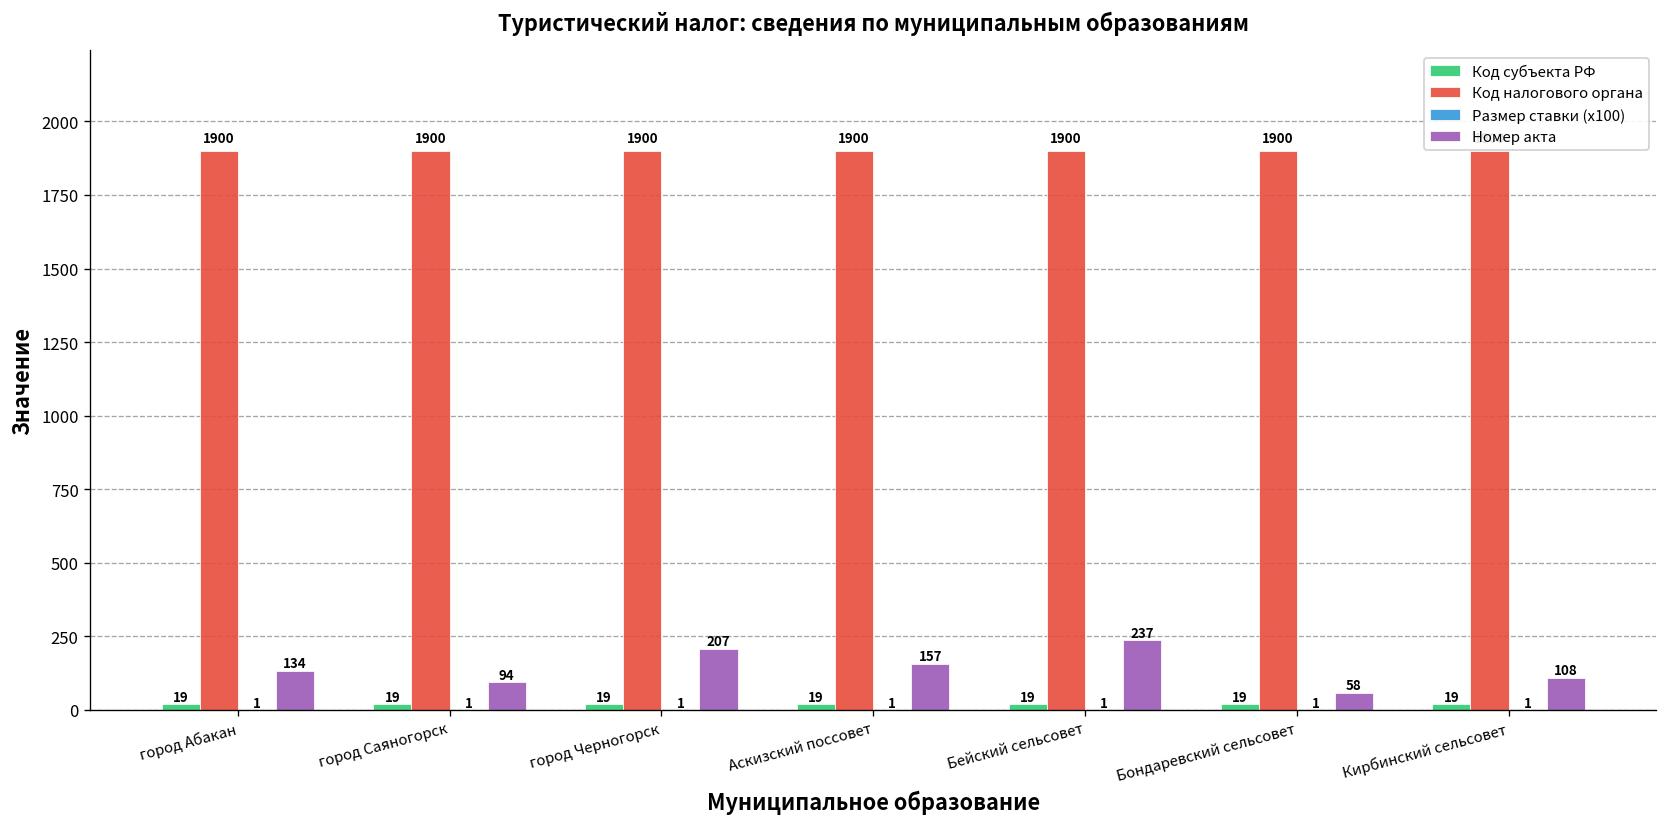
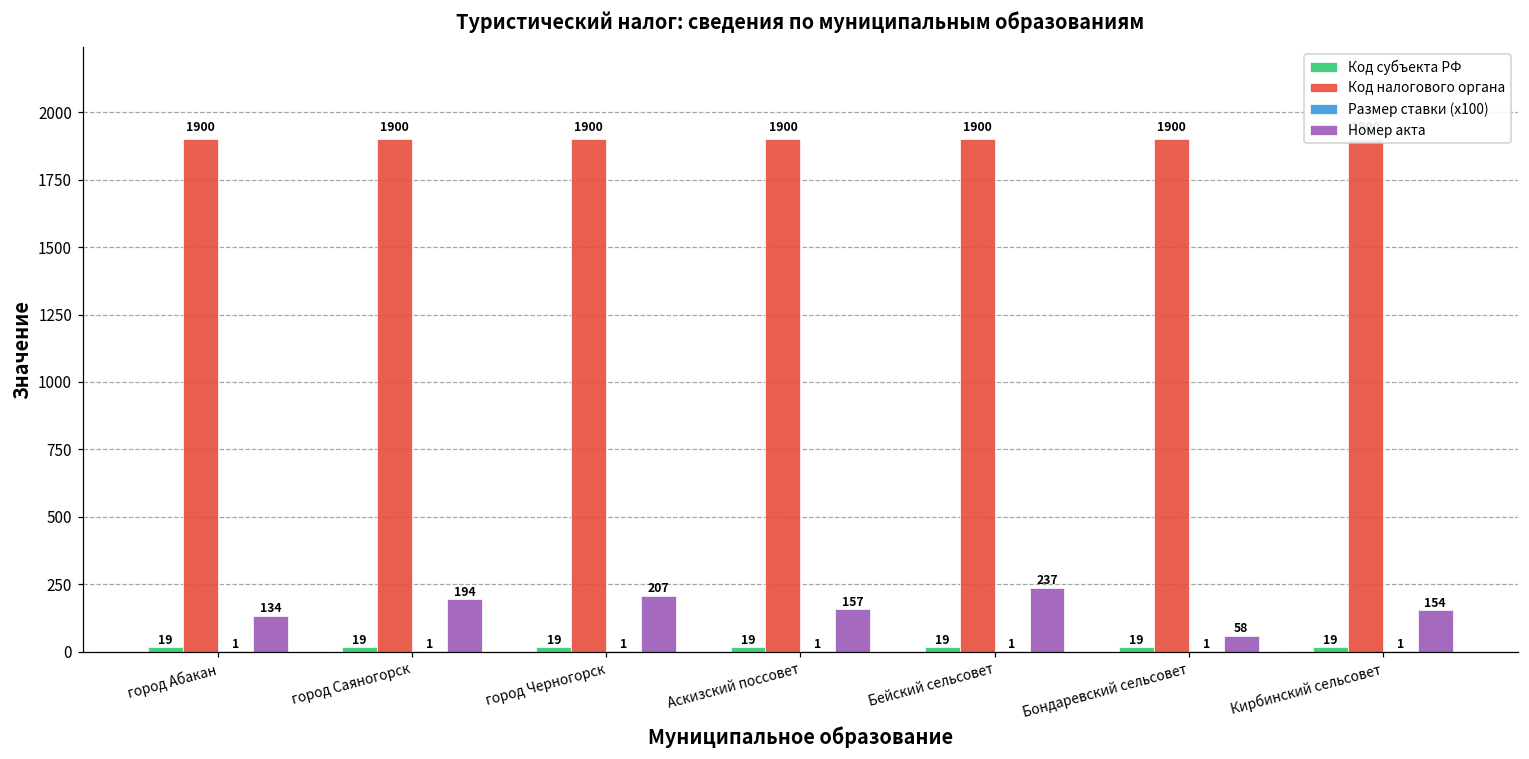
  {
    "Код субъекта РФ": {
      "город Абакан": 19,
      "город Саяногорск": 19,
      "город Черногорск": 19,
      "Аскизский поссовет": 19,
      "Бейский сельсовет": 19,
      "Бондаревский сельсовет": 19,
      "Кирбинский сельсовет": 19
    },
    "Код налогового органа": {
      "город Абакан": 1900,
      "город Саяногорск": 1900,
      "город Черногорск": 1900,
      "Аскизский поссовет": 1900,
      "Бейский сельсовет": 1900,
      "Бондаревский сельсовет": 1900
    },
    "Размер ставки (х100)": {
      "город Абакан": 1,
      "город Саяногорск": 1,
      "город Черногорск": 1,
      "Аскизский поссовет": 1,
      "Бейский сельсовет": 1,
      "Бондаревский сельсовет": 1,
      "Кирбинский сельсовет": 1
    },
    "Номер акта": {
      "город Абакан": 134,
-     "город Саяногорск": 94,
+     "город Саяногорск": 194,
      "город Черногорск": 207,
      "Аскизский поссовет": 157,
      "Бейский сельсовет": 237,
      "Бондаревский сельсовет": 58,
-     "Кирбинский сельсовет": 108
+     "Кирбинский сельсовет": 154
    }
  }
